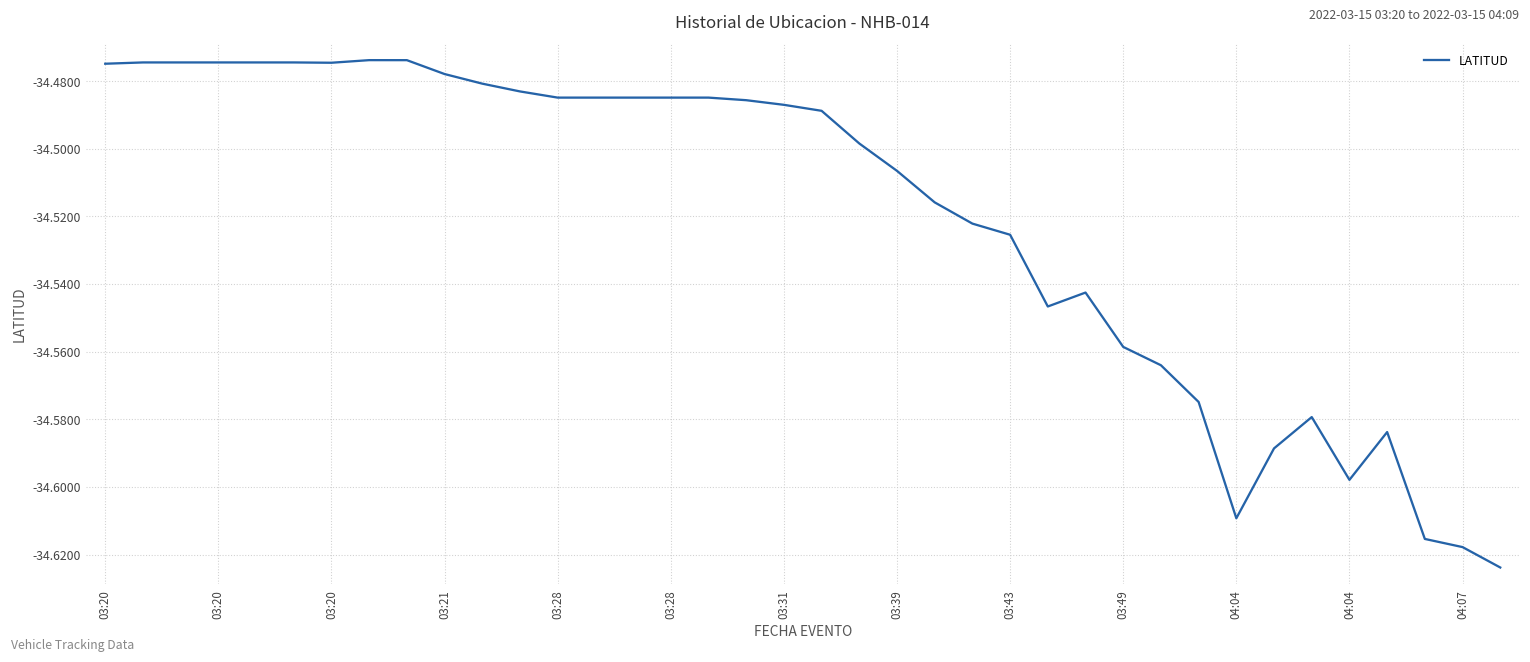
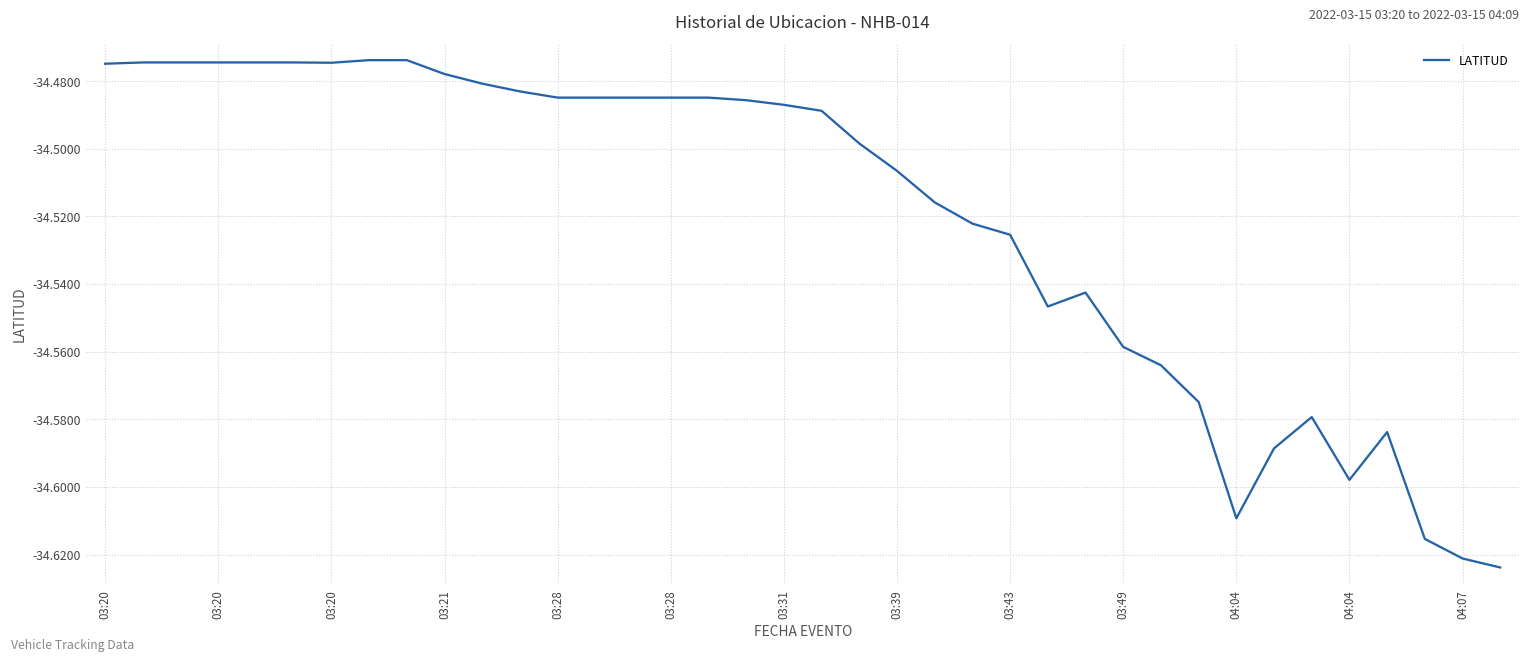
  {
    "03:21": -34.478,
    "03:31": -34.487,
    "03:43": -34.525,
-   "04:07": -34.618
+   "04:07": -34.621
  }
